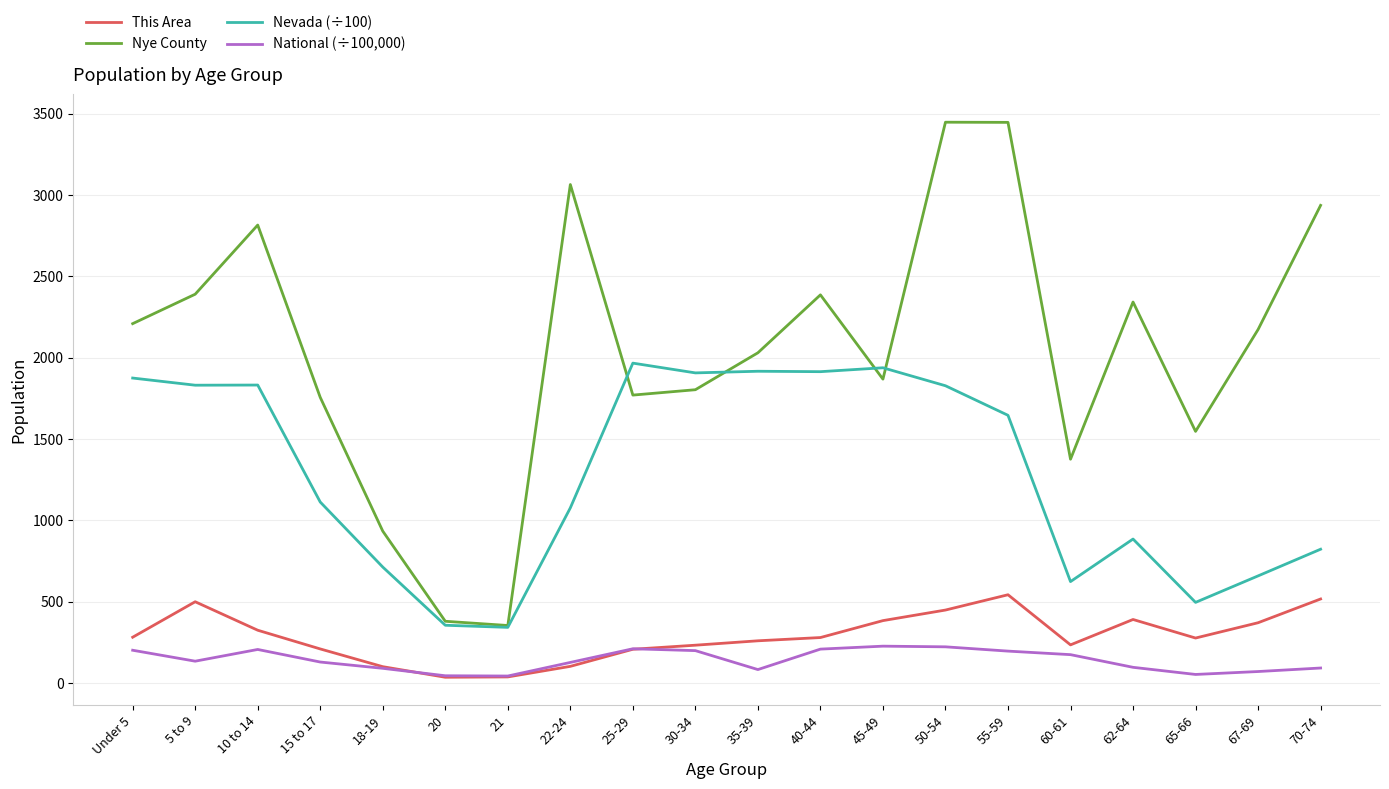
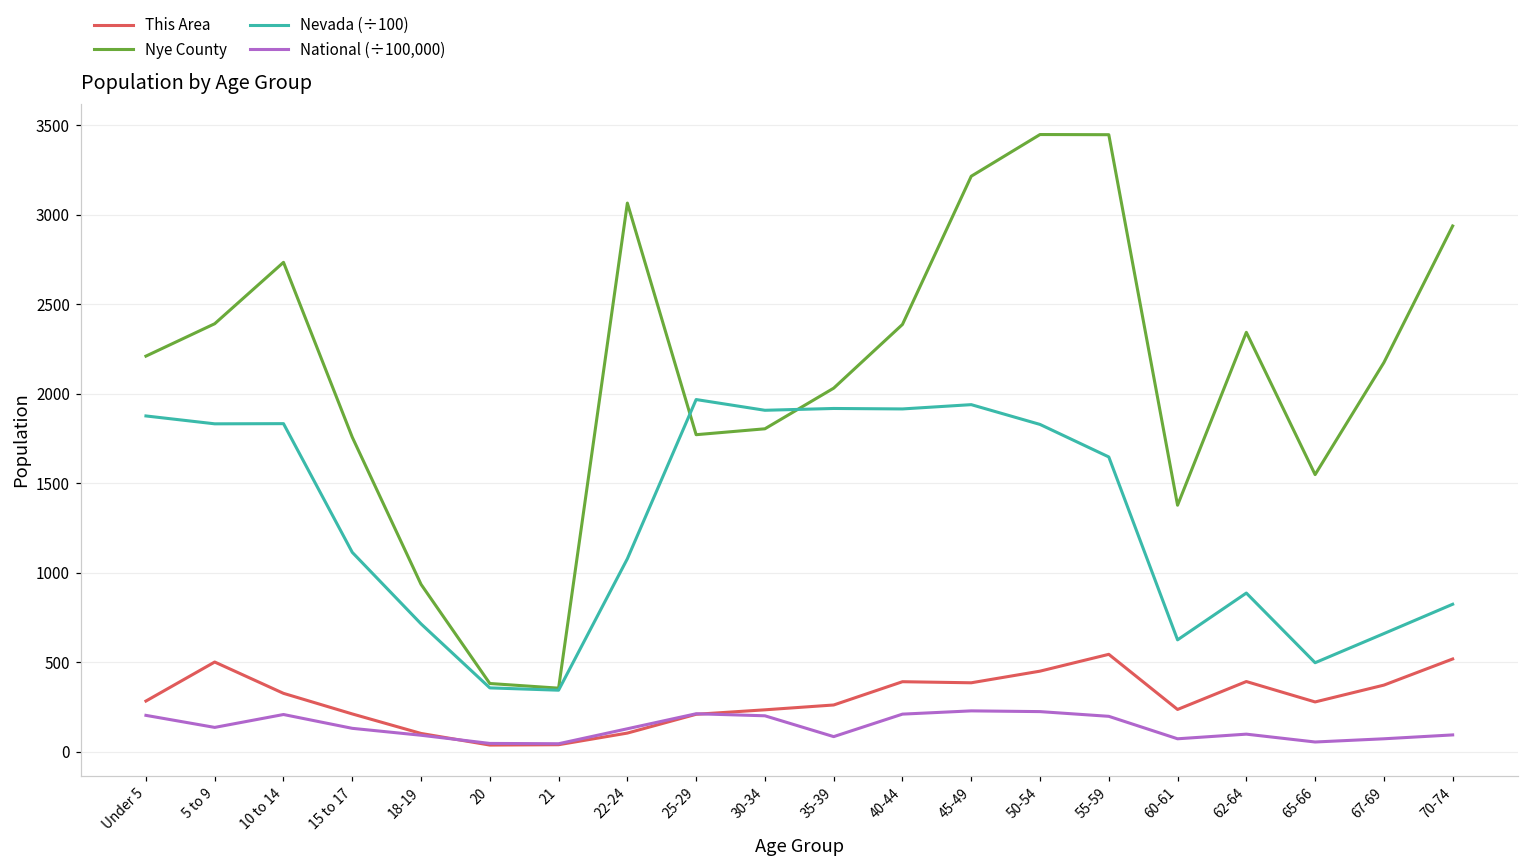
  {
    "This Area": {
      "Under 5": 280,
      "5 to 9": 500,
      "10 to 14": 330,
      "15 to 17": 210,
      "22-24": 100,
      "30-34": 230,
      "35-39": 260,
-     "40-44": 280,
+     "40-44": 390,
      "45-49": 380,
      "50-54": 450,
      "55-59": 540,
      "60-61": 240,
      "62-64": 390,
      "65-66": 280,
      "67-69": 370,
      "70-74": 520
    },
    "Nye County": {
      "Under 5": 2210,
      "5 to 9": 2390,
-     "10 to 14": 2820,
+     "10 to 14": 2730,
      "15 to 17": 1760,
      "18-19": 930,
      "20": 380,
      "22-24": 3060,
      "25-29": 1770,
      "30-34": 1800,
      "35-39": 2030,
      "40-44": 2390,
-     "45-49": 1870,
+     "45-49": 3210,
      "50-54": 3450,
      "55-59": 3450,
      "60-61": 1380,
      "62-64": 2340,
      "65-66": 1550,
      "67-69": 2170,
      "70-74": 2940
    },
    "Nevada (÷100)": {
      "Under 5": 1870,
      "5 to 9": 1830,
      "10 to 14": 1830,
      "15 to 17": 1110,
      "18-19": 710,
      "20": 360,
      "22-24": 1080,
      "25-29": 1970,
      "30-34": 1910,
      "35-39": 1920,
      "40-44": 1910,
      "45-49": 1940,
      "50-54": 1830,
      "55-59": 1650,
      "60-61": 620,
      "62-64": 890,
      "65-66": 500,
      "67-69": 660,
      "70-74": 820
    },
    "National (÷100,000)": {
      "Under 5": 200,
      "5 to 9": 130,
      "10 to 14": 210,
      "15 to 17": 130,
      "22-24": 130,
      "30-34": 200,
      "35-39": 80,
      "40-44": 210,
      "45-49": 230,
      "50-54": 220,
      "55-59": 200,
-     "60-61": 170,
+     "60-61": 70,
      "62-64": 100,
      "65-66": 50,
      "67-69": 70,
      "70-74": 90
    }
  }
